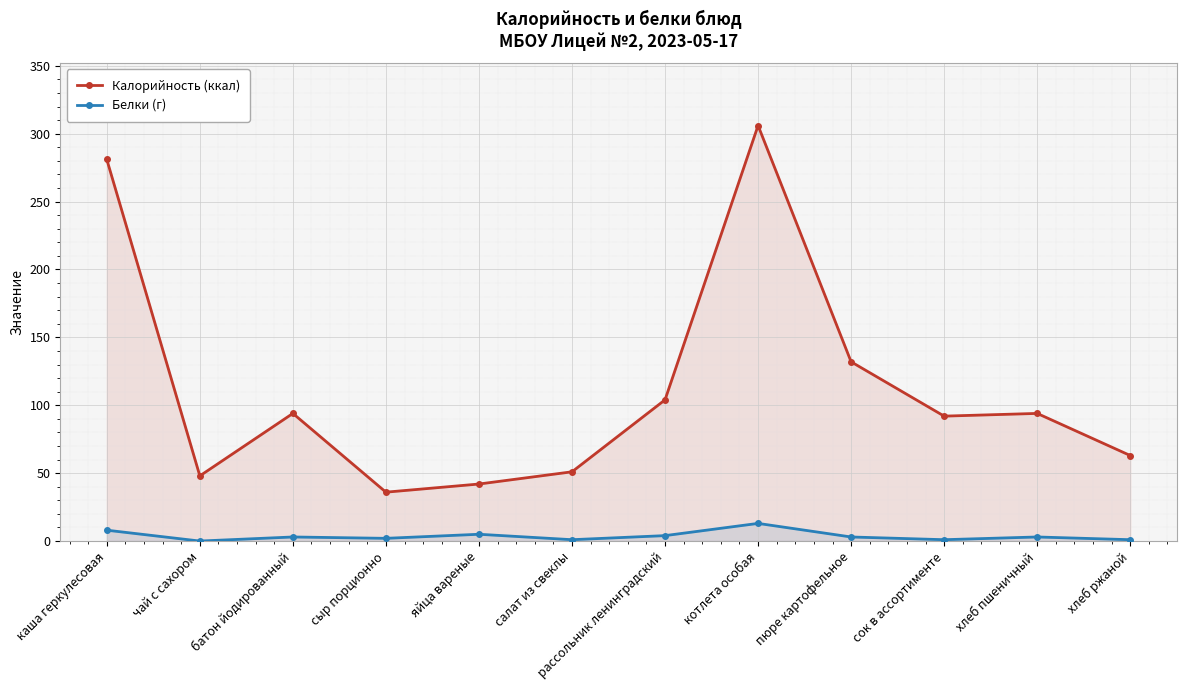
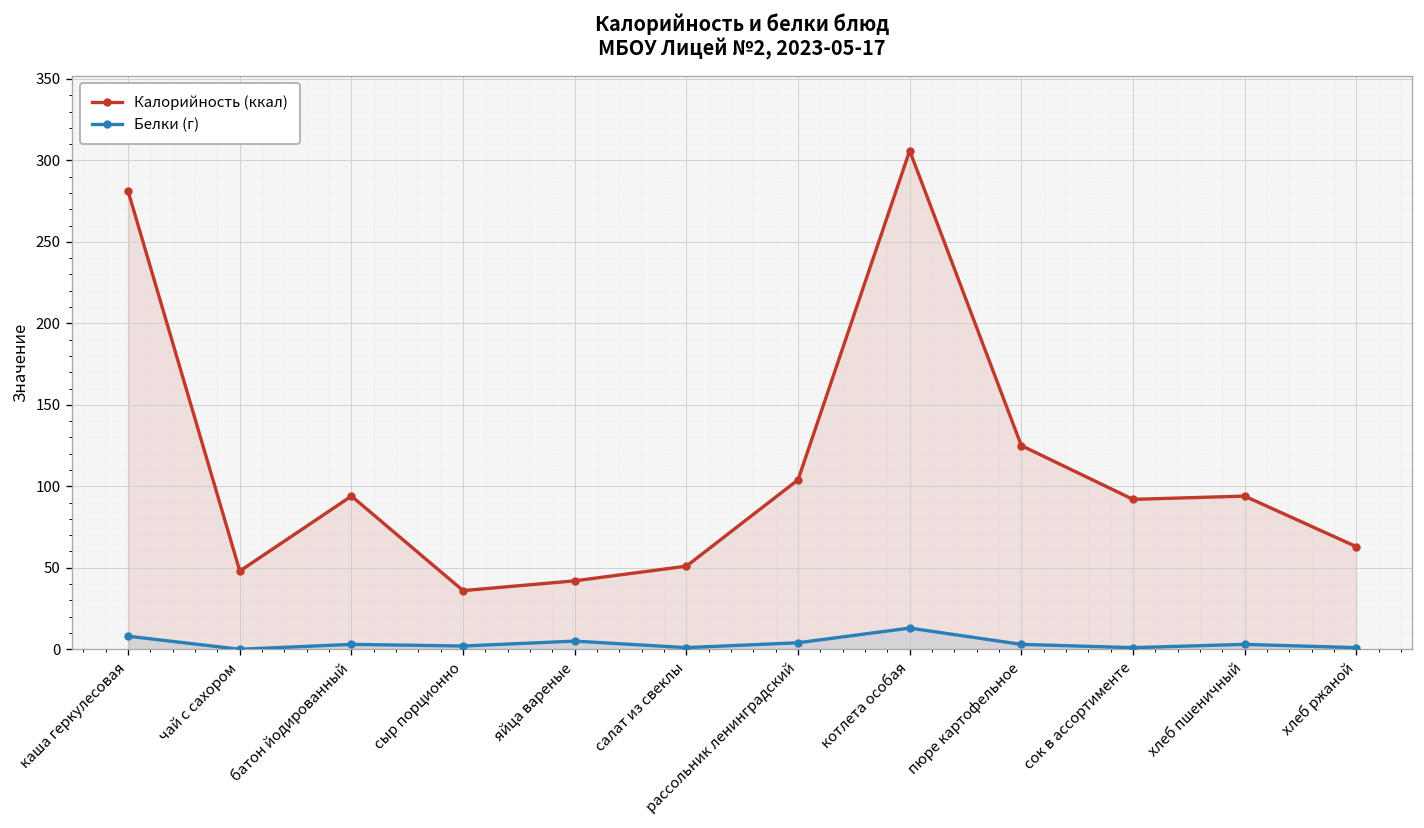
  {
    "Калорийность (ккал)": {
      "каша геркулесовая": 281,
      "чай с сахором": 48,
      "батон йодированный": 94,
      "сыр порционно": 36,
      "яйца вареные": 42,
      "салат из свеклы": 51,
      "рассольник ленинградский": 104,
      "котлета особая": 306,
-     "пюре картофельное": 132,
+     "пюре картофельное": 125,
      "сок в ассортименте": 92,
      "хлеб пшеничный": 94,
      "хлеб ржаной": 63
    },
    "Белки (г)": {
      "каша геркулесовая": 8,
      "чай с сахором": 0,
      "батон йодированный": 3,
      "сыр порционно": 2,
      "яйца вареные": 5,
      "салат из свеклы": 1,
      "рассольник ленинградский": 4,
      "котлета особая": 13,
      "пюре картофельное": 3,
      "сок в ассортименте": 1,
      "хлеб пшеничный": 3,
      "хлеб ржаной": 1
    }
  }
